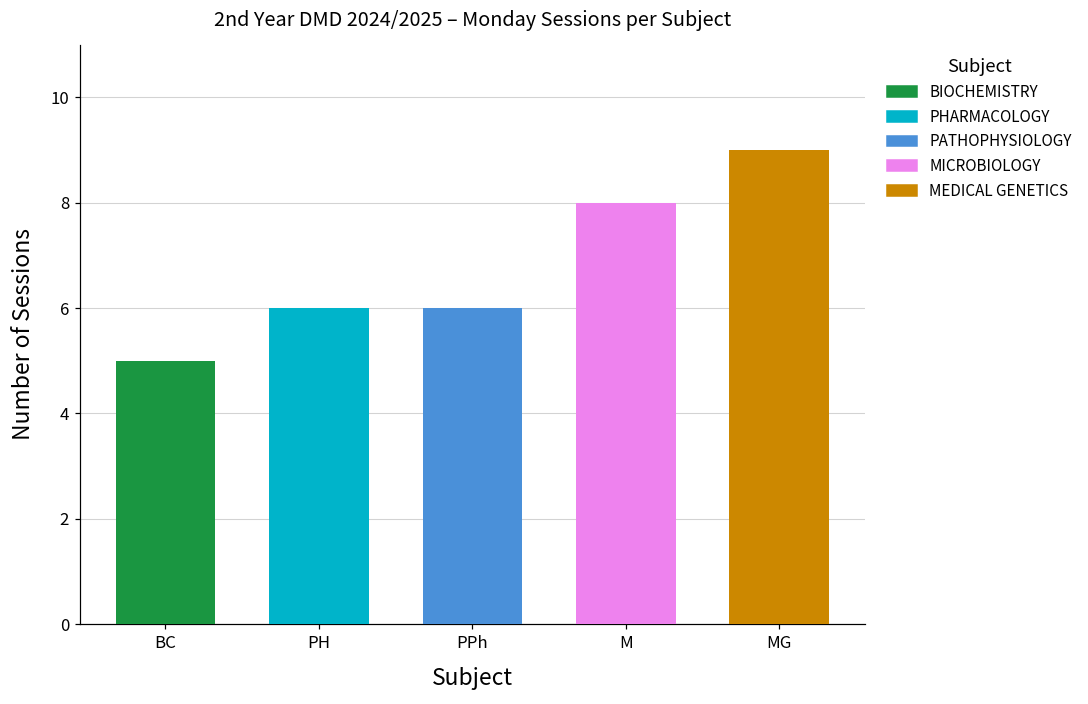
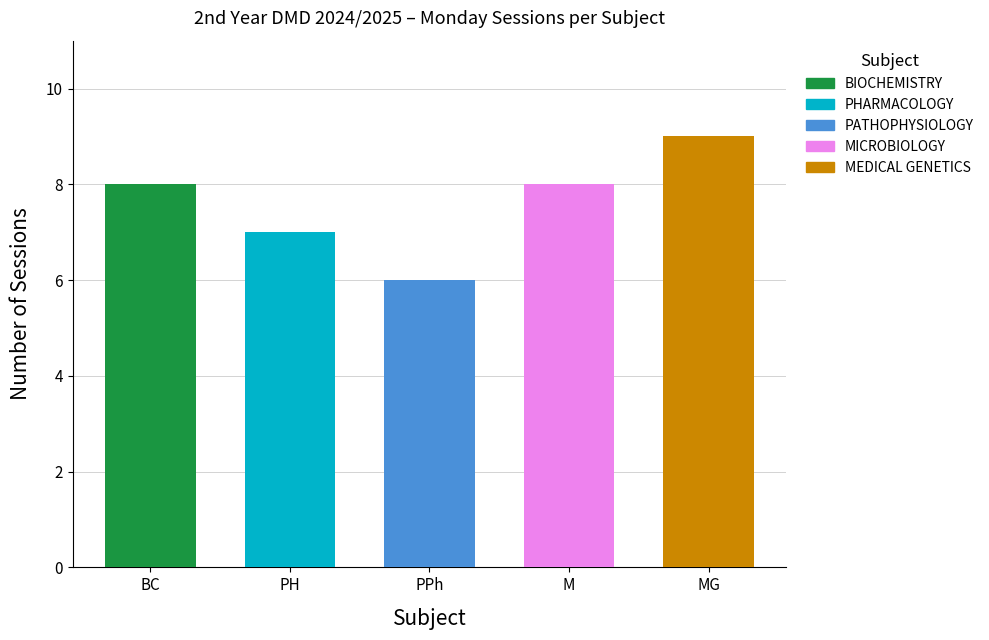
  {
-   "BC": 5,
-   "PH": 6,
+   "BC": 8,
+   "PH": 7,
    "PPh": 6,
    "M": 8,
    "MG": 9
  }
